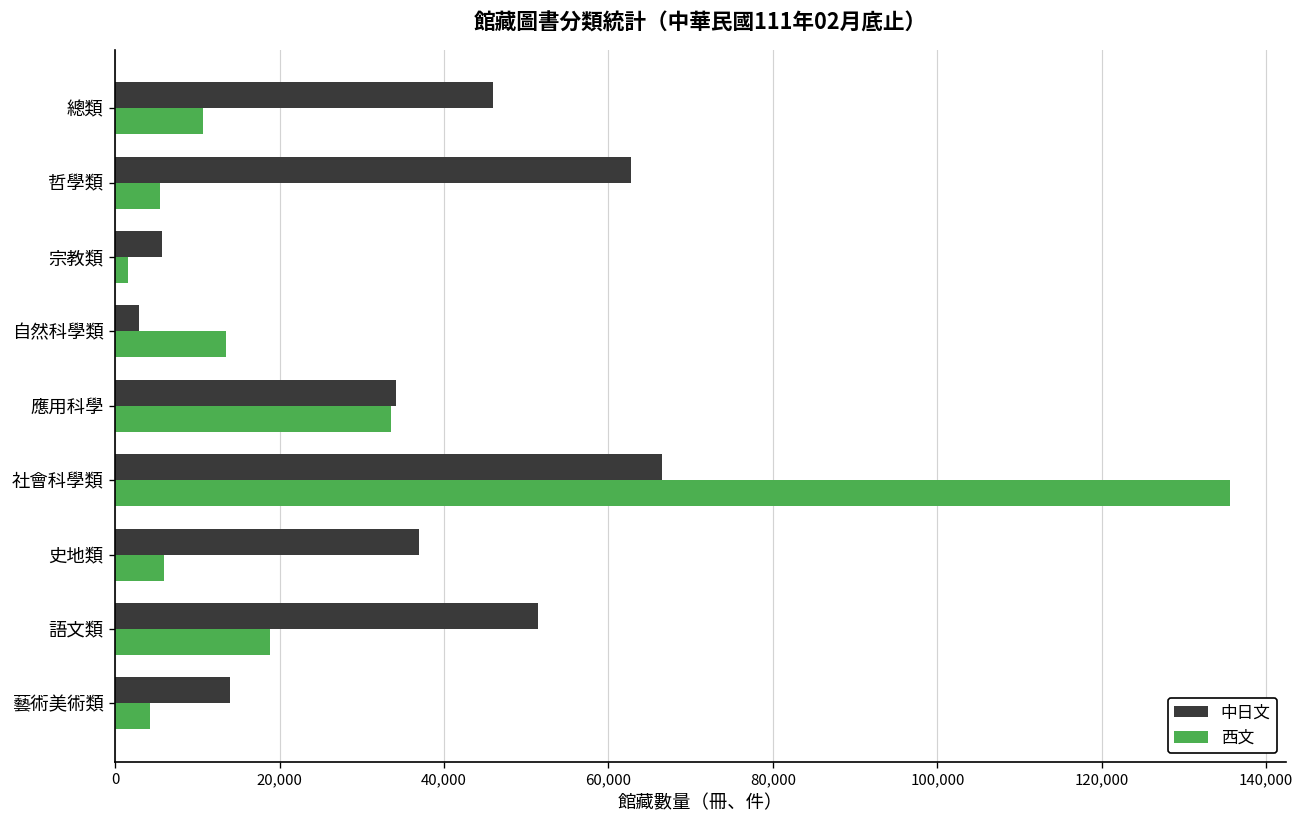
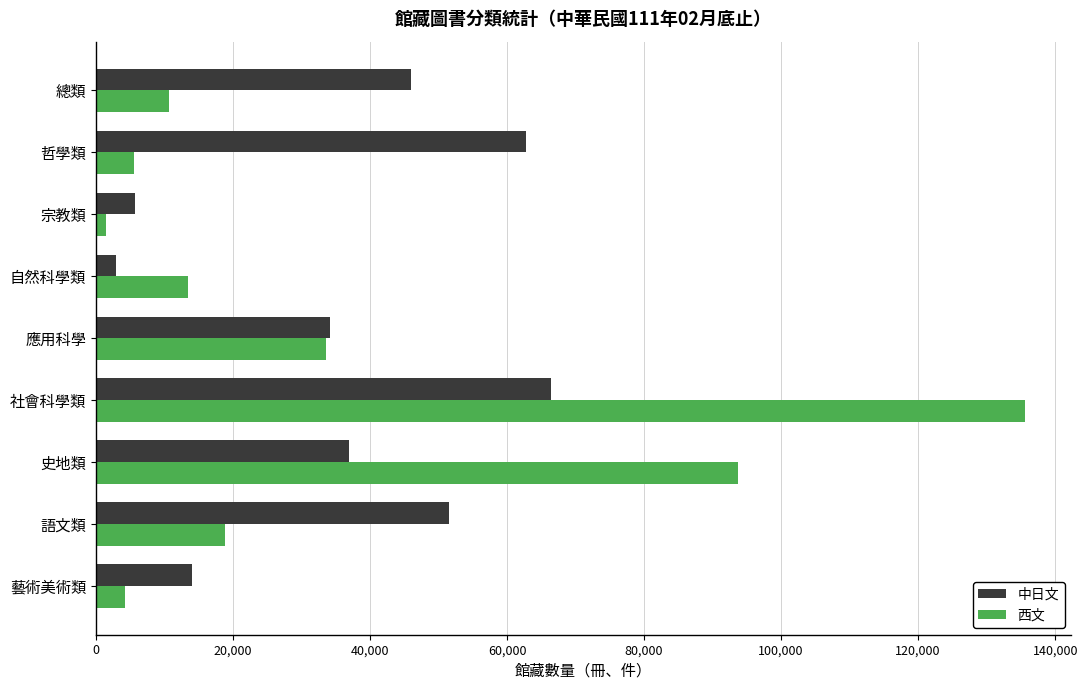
  {
    "中日文": {
      "總類": "46,000",
      "哲學類": "63,000",
      "宗教類": "6,000",
      "自然科學類": "3,000",
      "應用科學": "34,000",
      "社會科學類": "66,000",
      "史地類": "37,000",
      "語文類": "51,000",
      "藝術美術類": "14,000"
    },
    "西文": {
      "總類": "11,000",
      "哲學類": "5,000",
      "宗教類": "2,000",
      "自然科學類": "13,000",
      "應用科學": "34,000",
      "社會科學類": "136,000",
-     "史地類": "6,000",
+     "史地類": "94,000",
      "語文類": "19,000",
      "藝術美術類": "4,000"
    }
  }
